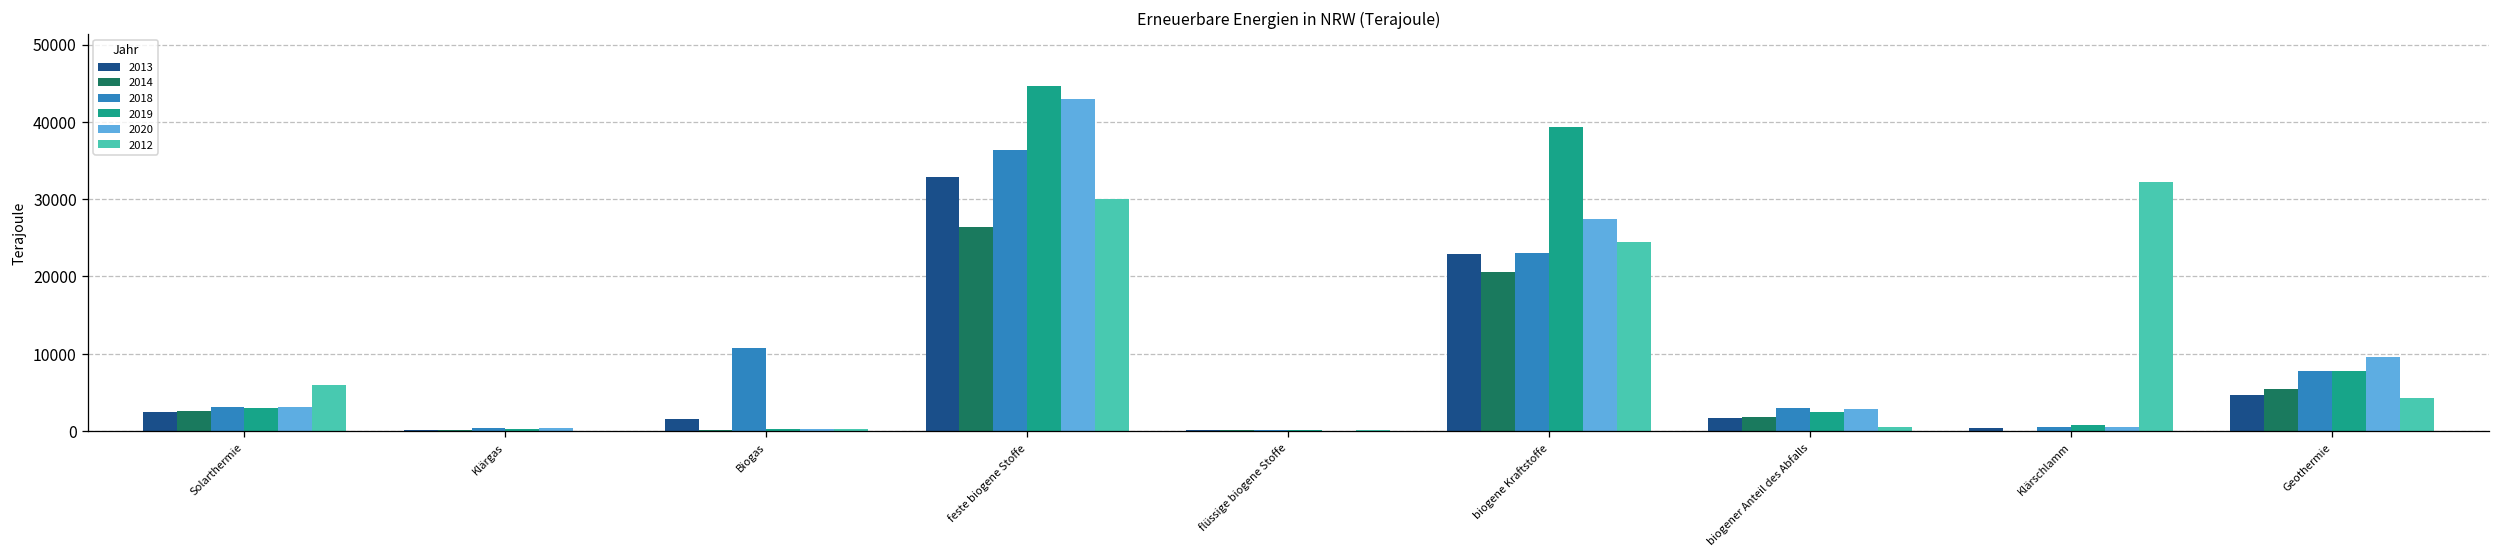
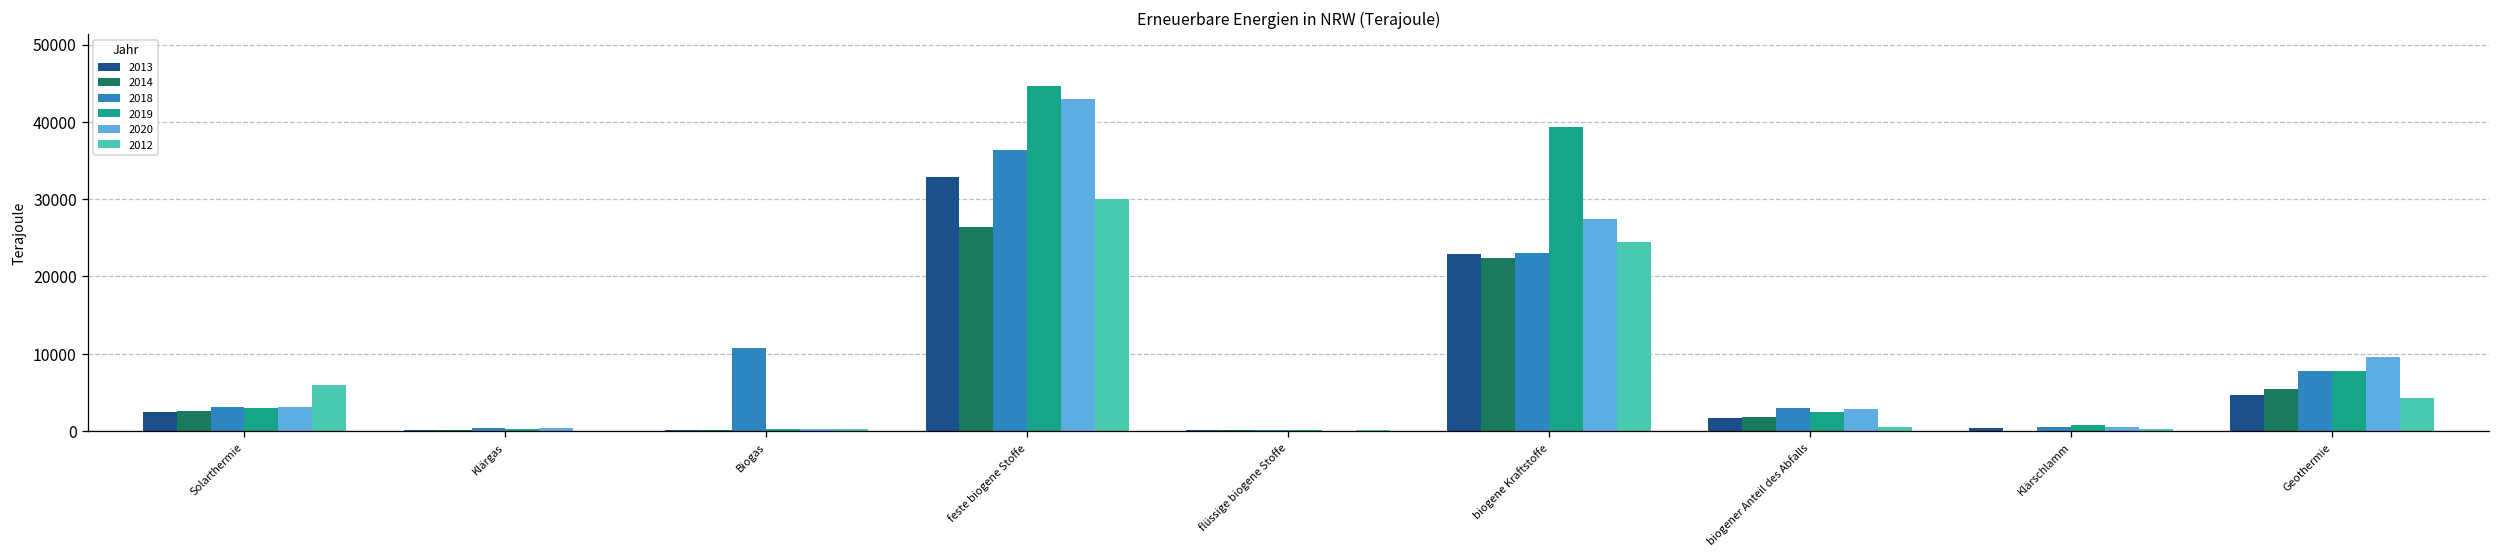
  {
    "2013": {
      "Solarthermie": 2000,
-     "Biogas": 2000,
+     "Biogas": 0,
      "feste biogene Stoffe": 33000,
      "biogene Kraftstoffe": 23000,
      "biogener Anteil des Abfalls": 2000,
      "Geothermie": 5000
    },
    "2014": {
      "Solarthermie": 3000,
      "feste biogene Stoffe": 26000,
-     "biogene Kraftstoffe": 21000,
+     "biogene Kraftstoffe": 22000,
      "biogener Anteil des Abfalls": 2000,
      "Geothermie": 5000
    },
    "2018": {
      "Solarthermie": 3000,
      "Biogas": 11000,
      "feste biogene Stoffe": 36000,
      "biogene Kraftstoffe": 23000,
      "biogener Anteil des Abfalls": 3000,
      "Klärschlamm": 0,
      "Geothermie": 8000
    },
    "2019": {
      "Solarthermie": 3000,
      "feste biogene Stoffe": 45000,
      "biogene Kraftstoffe": 39000,
      "biogener Anteil des Abfalls": 3000,
      "Klärschlamm": 1000,
      "Geothermie": 8000
    },
    "2020": {
      "Solarthermie": 3000,
      "Klärgas": 0,
      "feste biogene Stoffe": 43000,
      "biogene Kraftstoffe": 27000,
      "biogener Anteil des Abfalls": 3000,
      "Klärschlamm": 1000,
      "Geothermie": 10000
    },
    "2012": {
      "Solarthermie": 6000,
      "Klärgas": 0,
      "feste biogene Stoffe": 30000,
      "biogene Kraftstoffe": 25000,
      "biogener Anteil des Abfalls": 0,
-     "Klärschlamm": 32000,
+     "Klärschlamm": 0,
      "Geothermie": 4000
    }
  }
